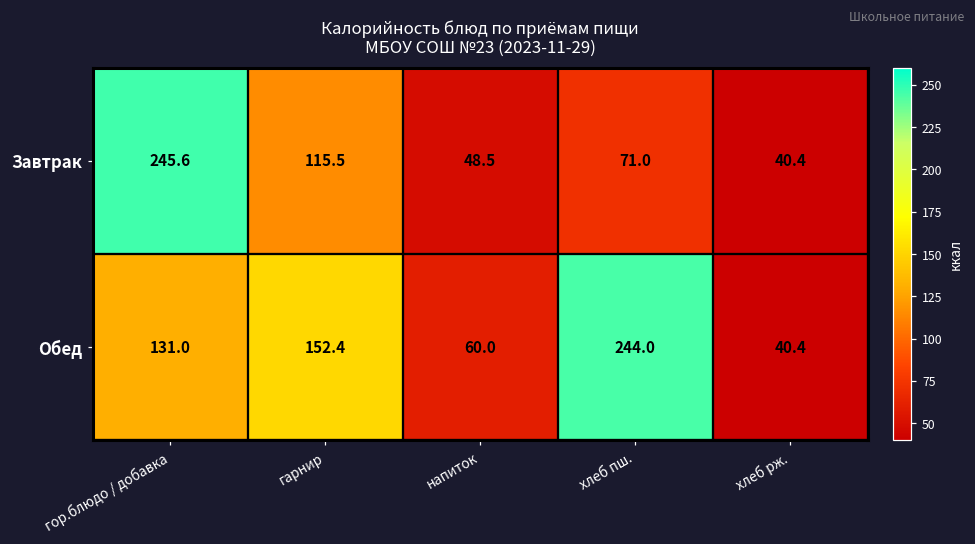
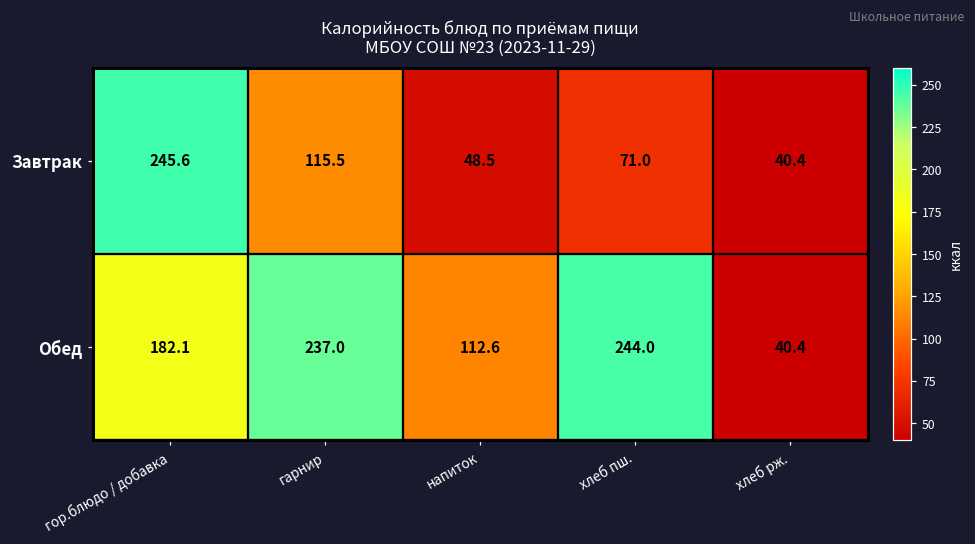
  {
    "Завтрак": {
      "гор.блюдо / добавка": 245.6,
      "гарнир": 115.5,
      "напиток": 48.5,
      "хлеб пш.": 71.0,
      "хлеб рж.": 40.4
    },
    "Обед": {
-     "гор.блюдо / добавка": 131.0,
-     "гарнир": 152.4,
-     "напиток": 60.0,
+     "гор.блюдо / добавка": 182.1,
+     "гарнир": 237.0,
+     "напиток": 112.6,
      "хлеб пш.": 244.0,
      "хлеб рж.": 40.4
    }
  }
